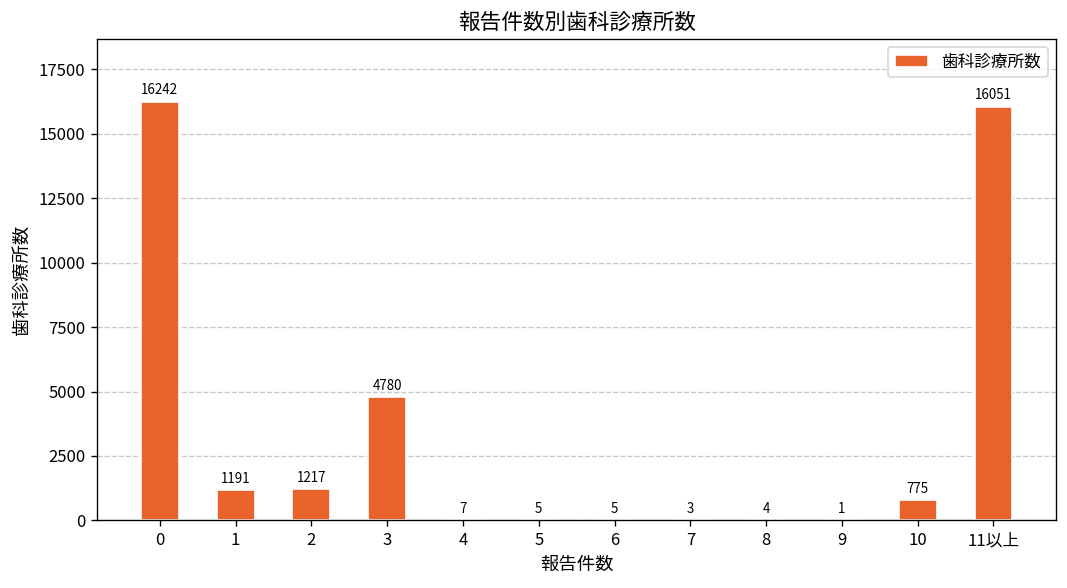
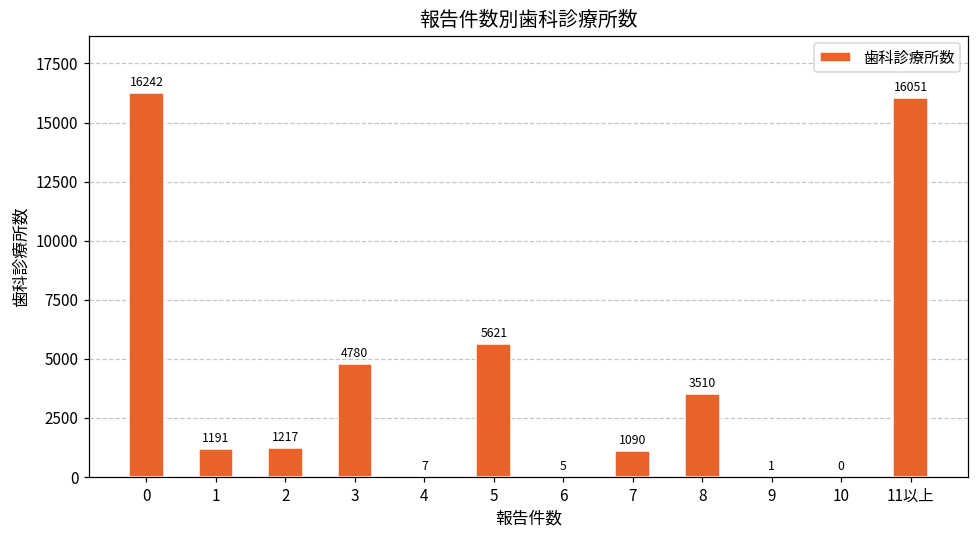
  {
    "0": 16242,
    "1": 1191,
    "2": 1217,
    "3": 4780,
    "4": 7,
-   "5": 5,
+   "5": 5621,
    "6": 5,
-   "7": 3,
-   "8": 4,
+   "7": 1090,
+   "8": 3510,
    "9": 1,
-   "10": 775,
+   "10": 0,
    "11以上": 16051
  }
